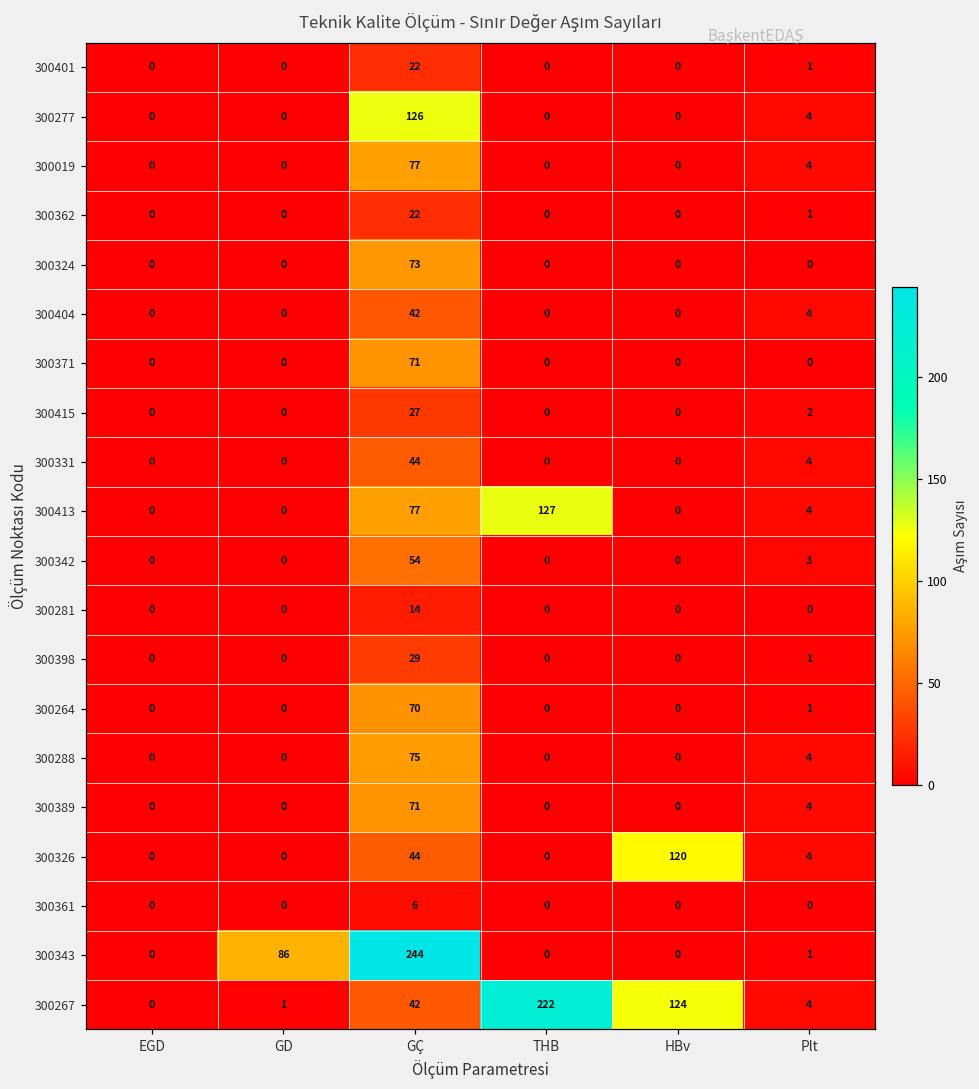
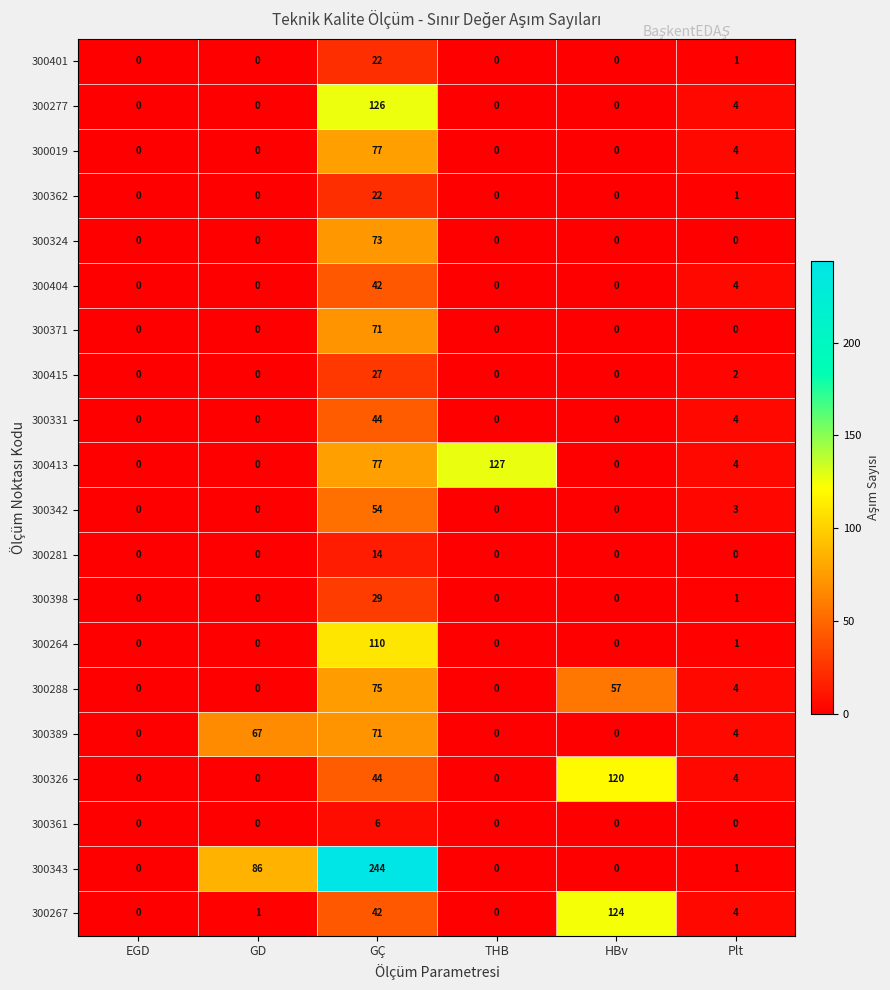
  {
    "300401": {
      "EGD": 0,
      "GD": 0,
      "GÇ": 22,
      "THB": 0,
      "HBv": 0,
      "Plt": 1
    },
    "300277": {
      "EGD": 0,
      "GD": 0,
      "GÇ": 126,
      "THB": 0,
      "HBv": 0,
      "Plt": 4
    },
    "300019": {
      "EGD": 0,
      "GD": 0,
      "GÇ": 77,
      "THB": 0,
      "HBv": 0,
      "Plt": 4
    },
    "300362": {
      "EGD": 0,
      "GD": 0,
      "GÇ": 22,
      "THB": 0,
      "HBv": 0,
      "Plt": 1
    },
    "300324": {
      "EGD": 0,
      "GD": 0,
      "GÇ": 73,
      "THB": 0,
      "HBv": 0,
      "Plt": 0
    },
    "300404": {
      "EGD": 0,
      "GD": 0,
      "GÇ": 42,
      "THB": 0,
      "HBv": 0,
      "Plt": 4
    },
    "300371": {
      "EGD": 0,
      "GD": 0,
      "GÇ": 71,
      "THB": 0,
      "HBv": 0,
      "Plt": 0
    },
    "300415": {
      "EGD": 0,
      "GD": 0,
      "GÇ": 27,
      "THB": 0,
      "HBv": 0,
      "Plt": 2
    },
    "300331": {
      "EGD": 0,
      "GD": 0,
      "GÇ": 44,
      "THB": 0,
      "HBv": 0,
      "Plt": 4
    },
    "300413": {
      "EGD": 0,
      "GD": 0,
      "GÇ": 77,
      "THB": 127,
      "HBv": 0,
      "Plt": 4
    },
    "300342": {
      "EGD": 0,
      "GD": 0,
      "GÇ": 54,
      "THB": 0,
      "HBv": 0,
      "Plt": 3
    },
    "300281": {
      "EGD": 0,
      "GD": 0,
      "GÇ": 14,
      "THB": 0,
      "HBv": 0,
      "Plt": 0
    },
    "300398": {
      "EGD": 0,
      "GD": 0,
      "GÇ": 29,
      "THB": 0,
      "HBv": 0,
      "Plt": 1
    },
    "300264": {
      "EGD": 0,
      "GD": 0,
-     "GÇ": 70,
+     "GÇ": 110,
      "THB": 0,
      "HBv": 0,
      "Plt": 1
    },
    "300288": {
      "EGD": 0,
      "GD": 0,
      "GÇ": 75,
      "THB": 0,
-     "HBv": 0,
+     "HBv": 57,
      "Plt": 4
    },
    "300389": {
      "EGD": 0,
-     "GD": 0,
+     "GD": 67,
      "GÇ": 71,
      "THB": 0,
      "HBv": 0,
      "Plt": 4
    },
    "300326": {
      "EGD": 0,
      "GD": 0,
      "GÇ": 44,
      "THB": 0,
      "HBv": 120,
      "Plt": 4
    },
    "300361": {
      "EGD": 0,
      "GD": 0,
      "GÇ": 6,
      "THB": 0,
      "HBv": 0,
      "Plt": 0
    },
    "300343": {
      "EGD": 0,
      "GD": 86,
      "GÇ": 244,
      "THB": 0,
      "HBv": 0,
      "Plt": 1
    },
    "300267": {
      "EGD": 0,
      "GD": 1,
      "GÇ": 42,
-     "THB": 222,
+     "THB": 0,
      "HBv": 124,
      "Plt": 4
    }
  }
